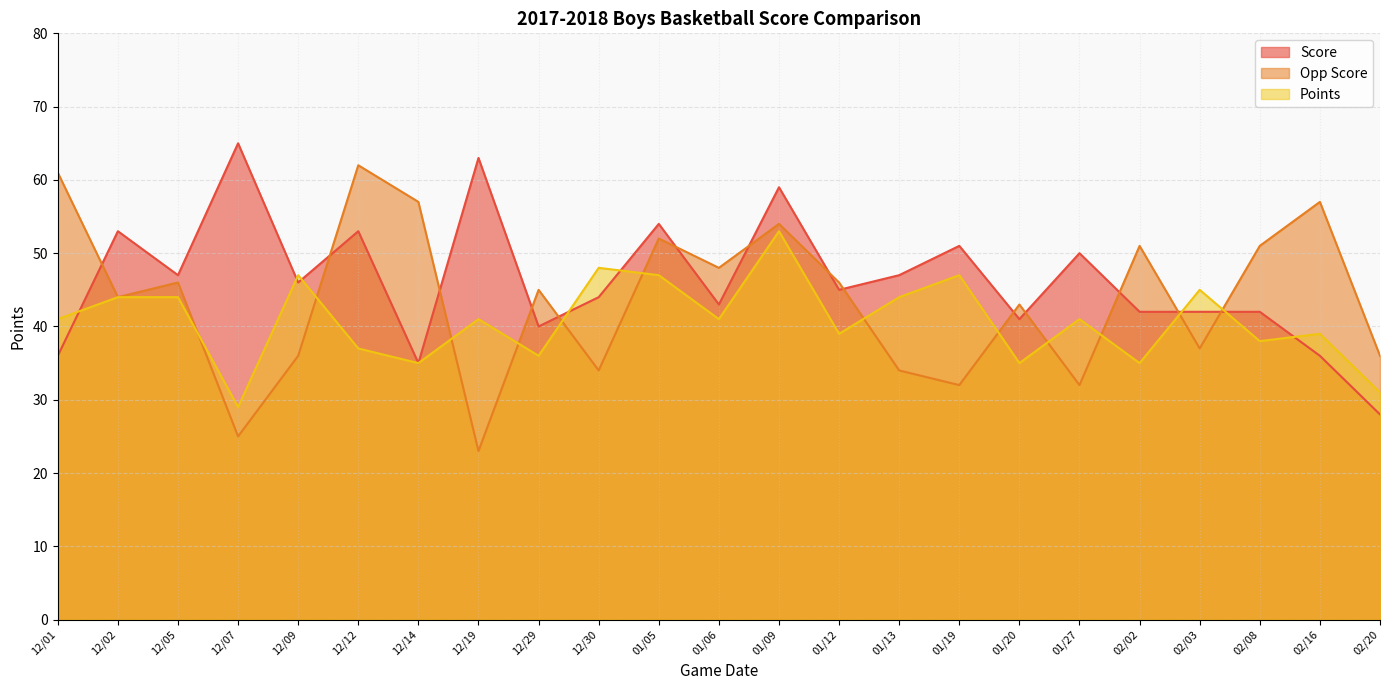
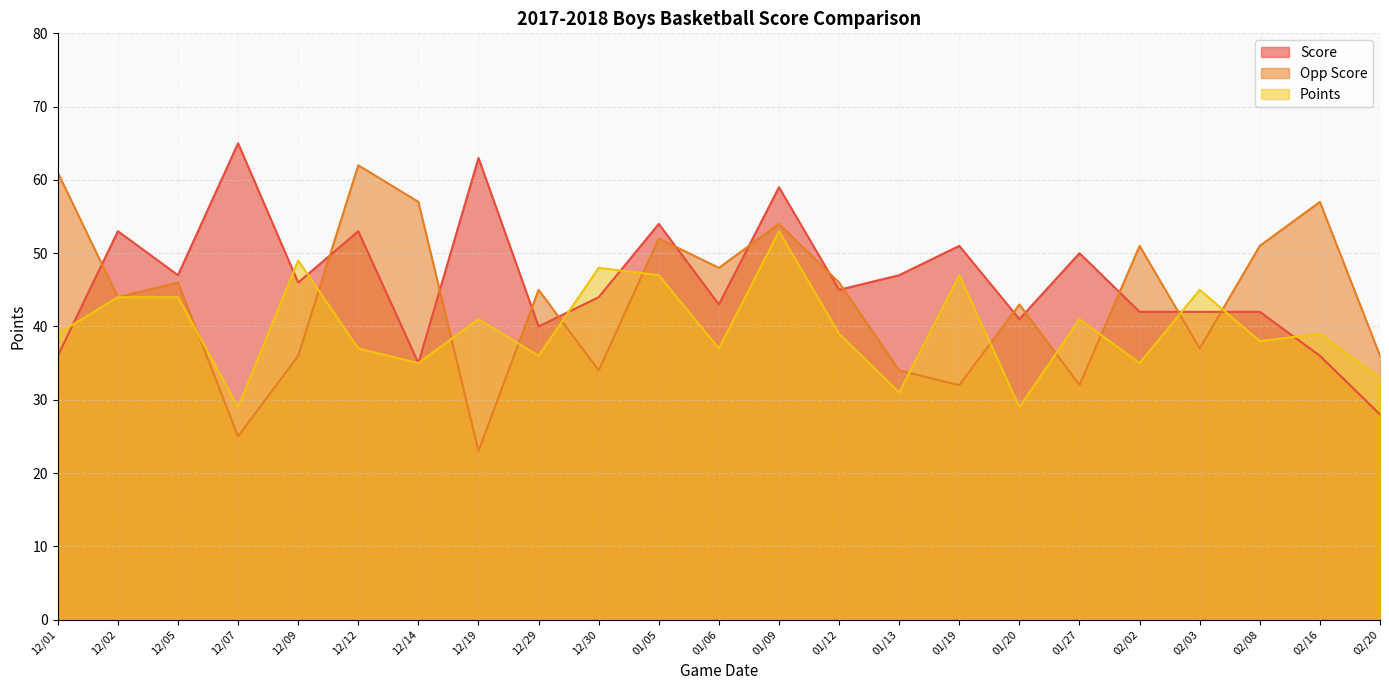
  {
    "Points": {
-     "12/01": 41,
+     "12/01": 39,
      "12/05": 44,
      "12/07": 29,
-     "12/09": 47,
+     "12/09": 49,
      "12/12": 37,
      "12/19": 41,
      "12/29": 36,
      "12/30": 48,
      "01/05": 47,
-     "01/06": 41,
+     "01/06": 37,
      "01/09": 53,
      "01/12": 39,
-     "01/13": 44,
+     "01/13": 31,
      "01/19": 47,
-     "01/20": 35,
+     "01/20": 29,
      "01/27": 41,
      "02/02": 35,
      "02/03": 45,
      "02/08": 38,
      "02/16": 39,
-     "02/20": 31
+     "02/20": 33
    }
  }
